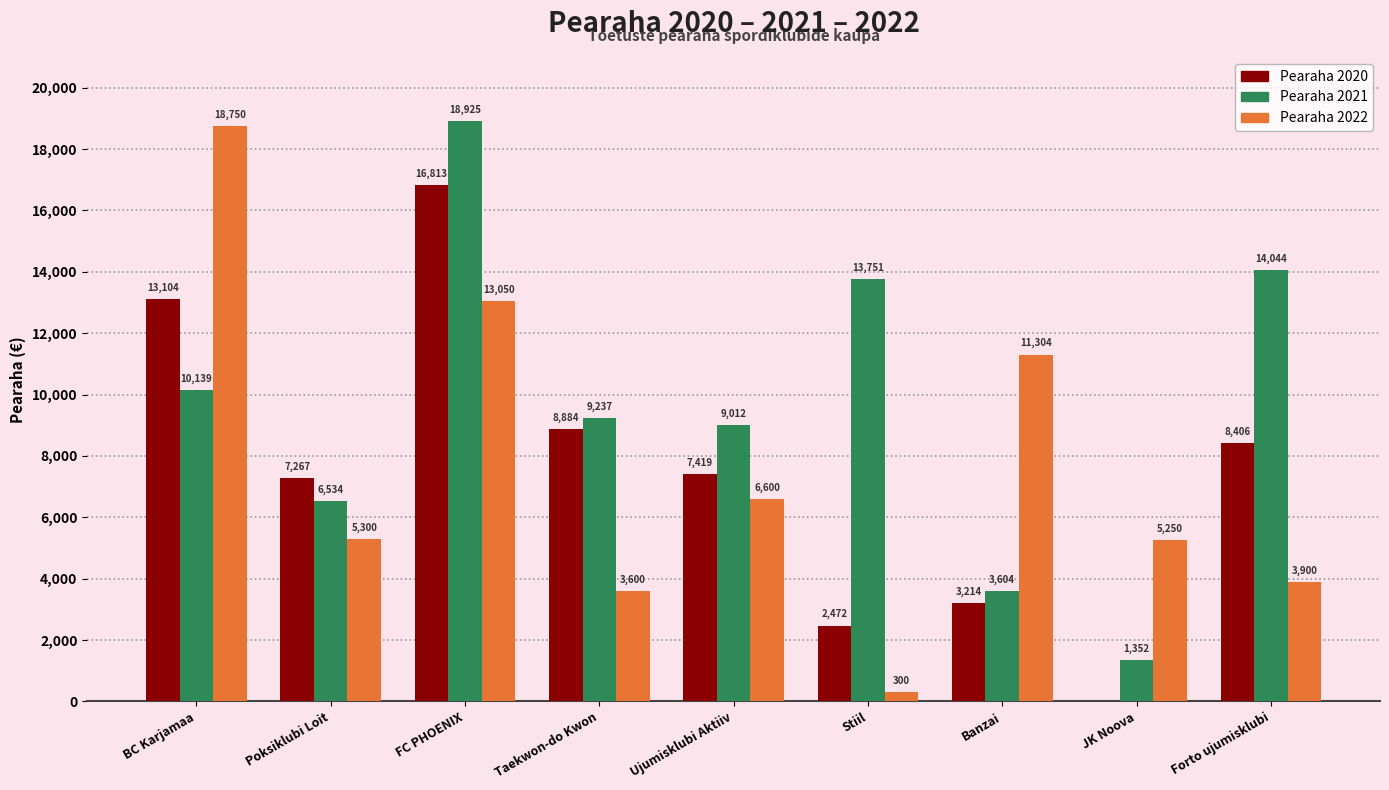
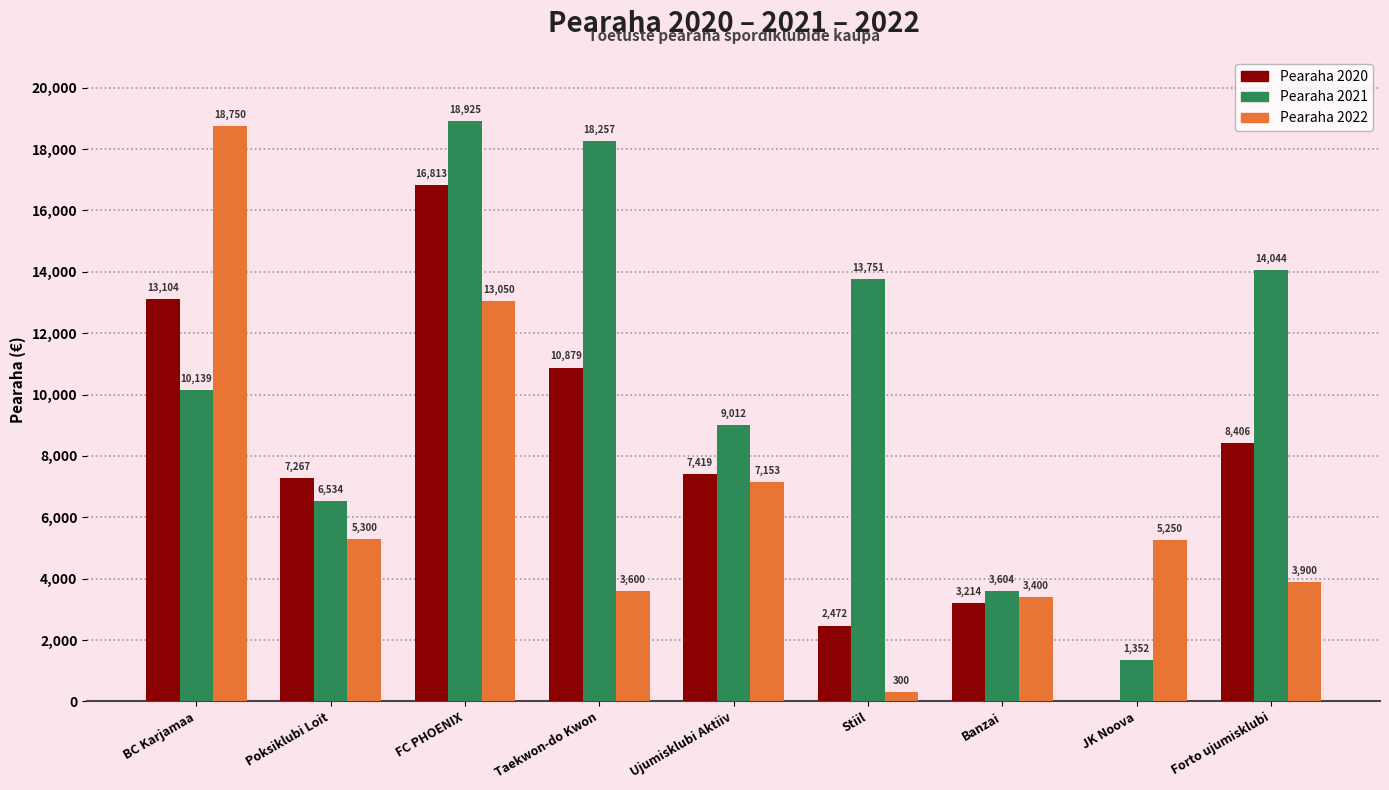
  {
    "Pearaha 2020": {
      "BC Karjamaa": "13,104",
      "Poksiklubi Loit": "7,267",
      "FC PHOENIX": "16,813",
-     "Taekwon-do Kwon": "8,884",
+     "Taekwon-do Kwon": "10,879",
      "Ujumisklubi Aktiiv": "7,419",
      "Stiil": "2,472",
      "Banzai": "3,214",
      "Forto ujumisklubi": "8,406"
    },
    "Pearaha 2021": {
      "BC Karjamaa": "10,139",
      "Poksiklubi Loit": "6,534",
      "FC PHOENIX": "18,925",
-     "Taekwon-do Kwon": "9,237",
+     "Taekwon-do Kwon": "18,257",
      "Ujumisklubi Aktiiv": "9,012",
      "Stiil": "13,751",
      "Banzai": "3,604",
      "JK Noova": "1,352",
      "Forto ujumisklubi": "14,044"
    },
    "Pearaha 2022": {
      "BC Karjamaa": "18,750",
      "Poksiklubi Loit": "5,300",
      "FC PHOENIX": "13,050",
      "Taekwon-do Kwon": "3,600",
-     "Ujumisklubi Aktiiv": "6,600",
+     "Ujumisklubi Aktiiv": "7,153",
      "Stiil": "300",
-     "Banzai": "11,304",
+     "Banzai": "3,400",
      "JK Noova": "5,250",
      "Forto ujumisklubi": "3,900"
    }
  }
